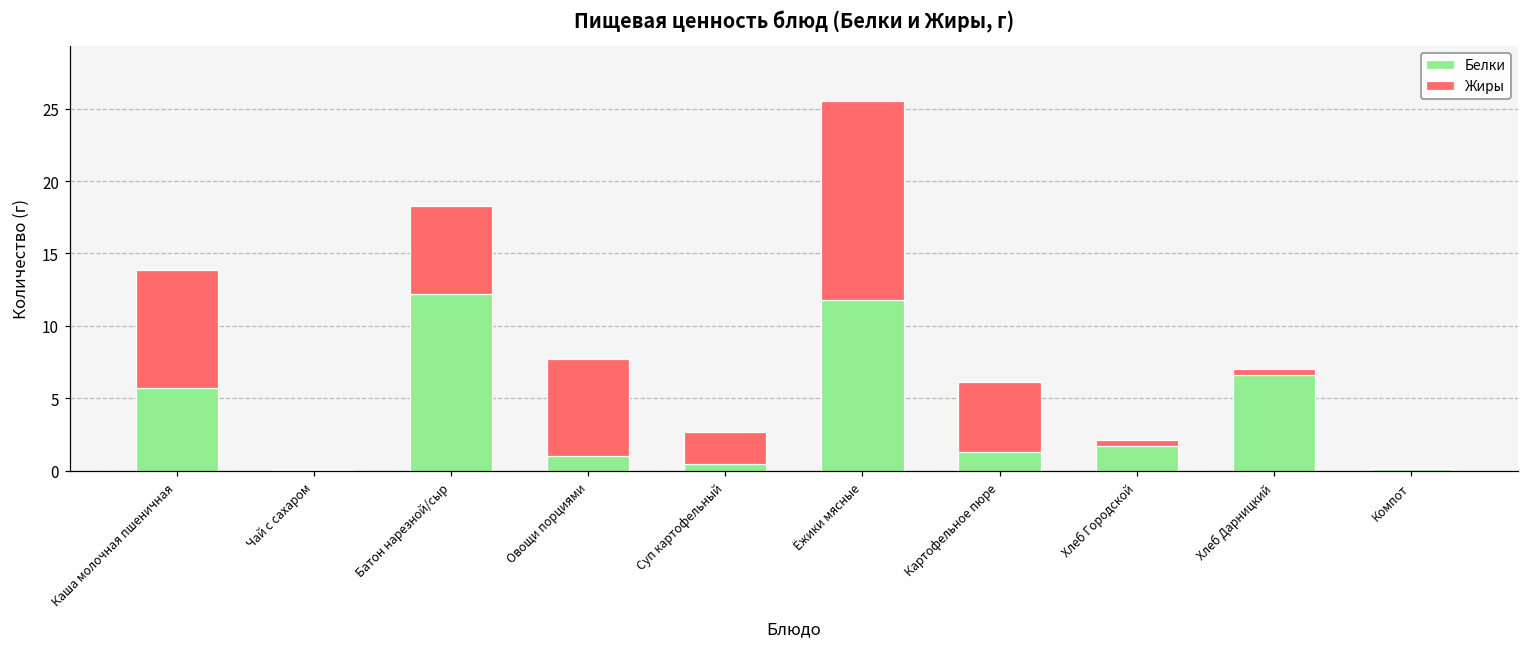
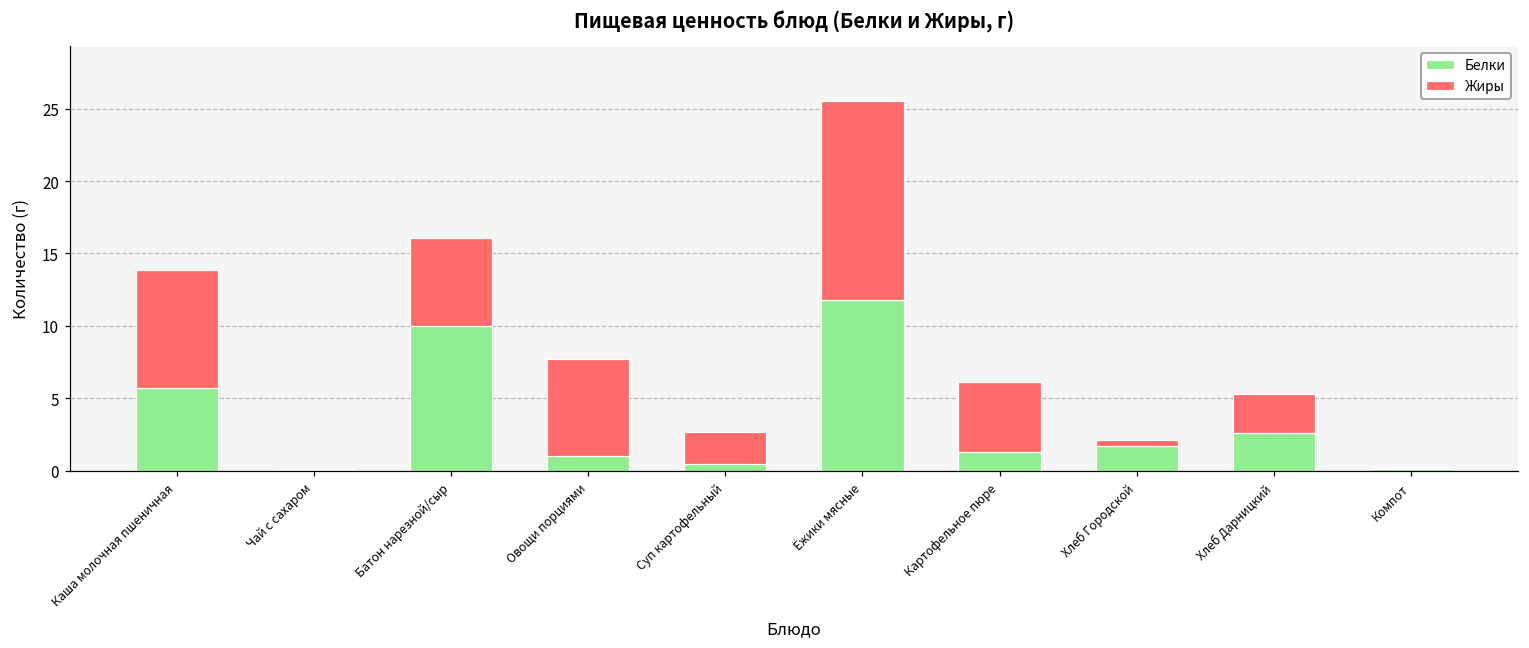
  {
    "Белки": {
      "Каша молочная пшеничная": 5.7,
-     "Батон нарезной/сыр": 12.2,
+     "Батон нарезной/сыр": 10.0,
      "Овощи порциями": 1.0,
      "Суп картофельный": 0.5,
      "Ёжики мясные": 11.8,
      "Картофельное пюре": 1.3,
      "Хлеб Городской": 1.7,
-     "Хлеб Дарницкий": 6.6
+     "Хлеб Дарницкий": 2.6
    },
    "Жиры": {
      "Каша молочная пшеничная": 8.2,
      "Батон нарезной/сыр": 6.1,
      "Овощи порциями": 6.7,
      "Суп картофельный": 2.2,
      "Ёжики мясные": 13.7,
      "Картофельное пюре": 4.8,
      "Хлеб Городской": 0.4,
-     "Хлеб Дарницкий": 0.4
+     "Хлеб Дарницкий": 2.7
    }
  }
